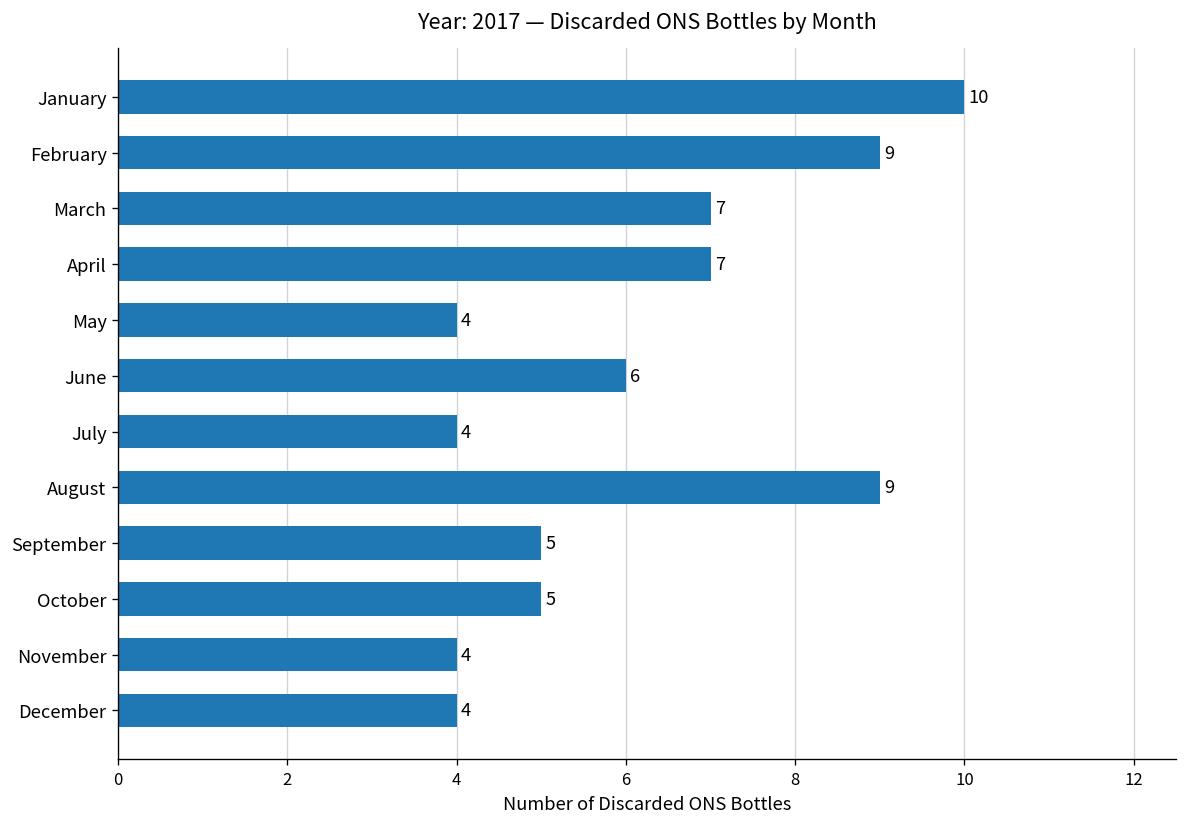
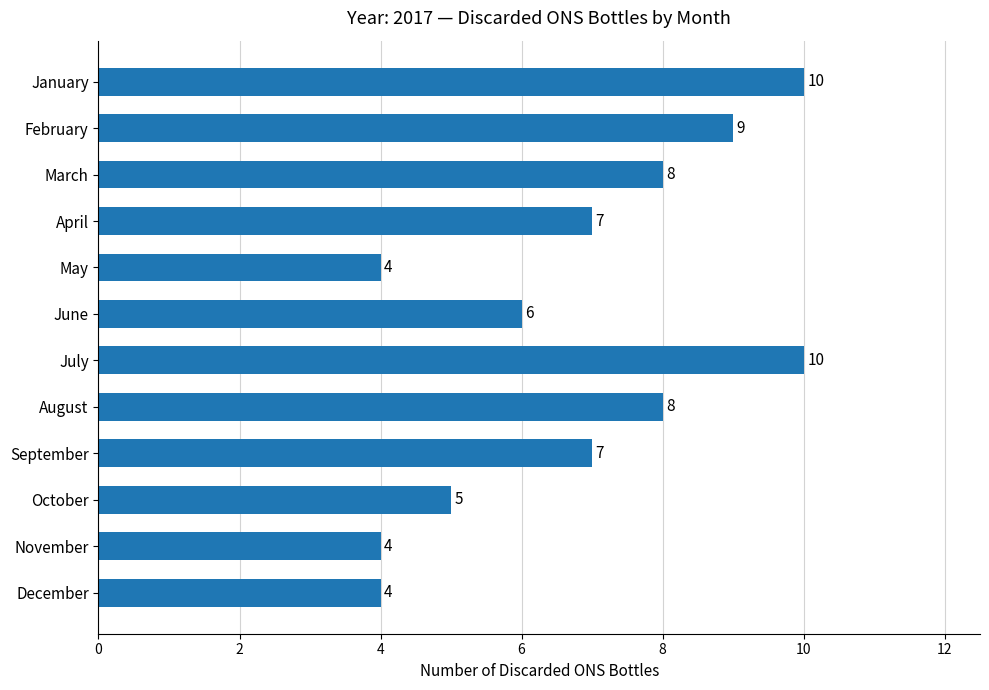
  {
    "January": 10,
    "February": 9,
-   "March": 7,
+   "March": 8,
    "April": 7,
    "May": 4,
    "June": 6,
-   "July": 4,
-   "August": 9,
-   "September": 5,
+   "July": 10,
+   "August": 8,
+   "September": 7,
    "October": 5,
    "November": 4,
    "December": 4
  }
